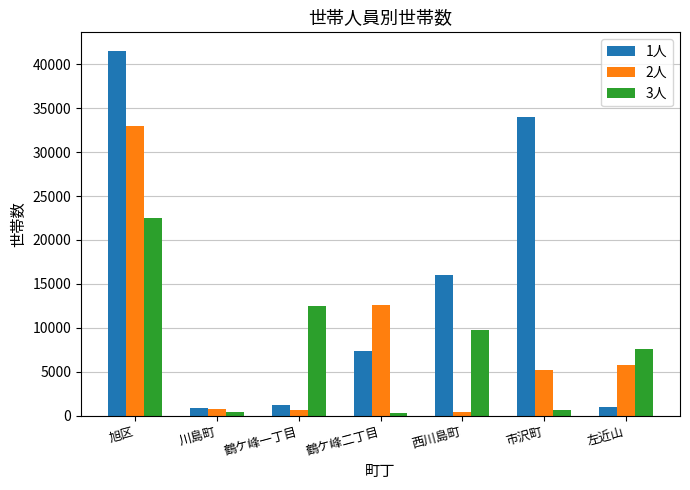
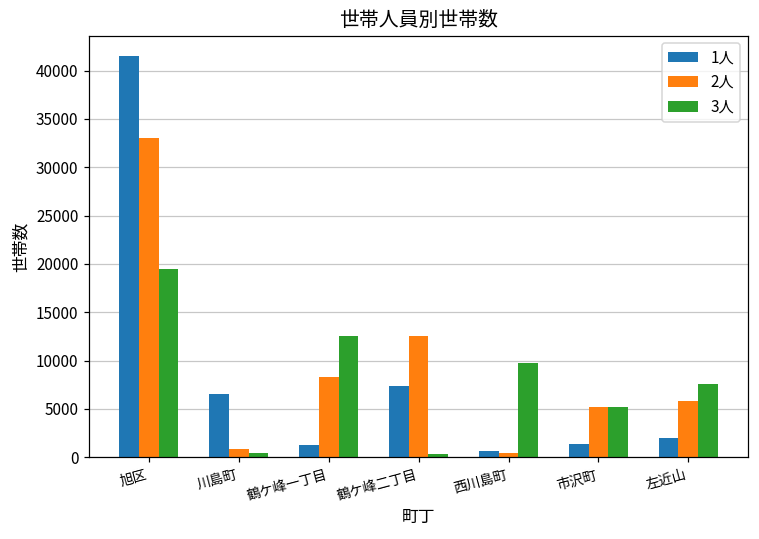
  {
    "1人": {
      "旭区": 42000,
-     "川島町": 1000,
+     "川島町": 7000,
      "鶴ケ峰一丁目": 1000,
      "鶴ケ峰二丁目": 7000,
-     "西川島町": 16000,
-     "市沢町": 34000,
-     "左近山": 1000
+     "西川島町": 1000,
+     "市沢町": 1000,
+     "左近山": 2000
    },
    "2人": {
      "旭区": 33000,
      "川島町": 1000,
-     "鶴ケ峰一丁目": 1000,
+     "鶴ケ峰一丁目": 8000,
      "鶴ケ峰二丁目": 13000,
      "西川島町": 0,
      "市沢町": 5000,
      "左近山": 6000
    },
    "3人": {
-     "旭区": 22000,
+     "旭区": 20000,
      "川島町": 0,
      "鶴ケ峰一丁目": 13000,
      "鶴ケ峰二丁目": 0,
      "西川島町": 10000,
-     "市沢町": 1000,
+     "市沢町": 5000,
      "左近山": 8000
    }
  }
